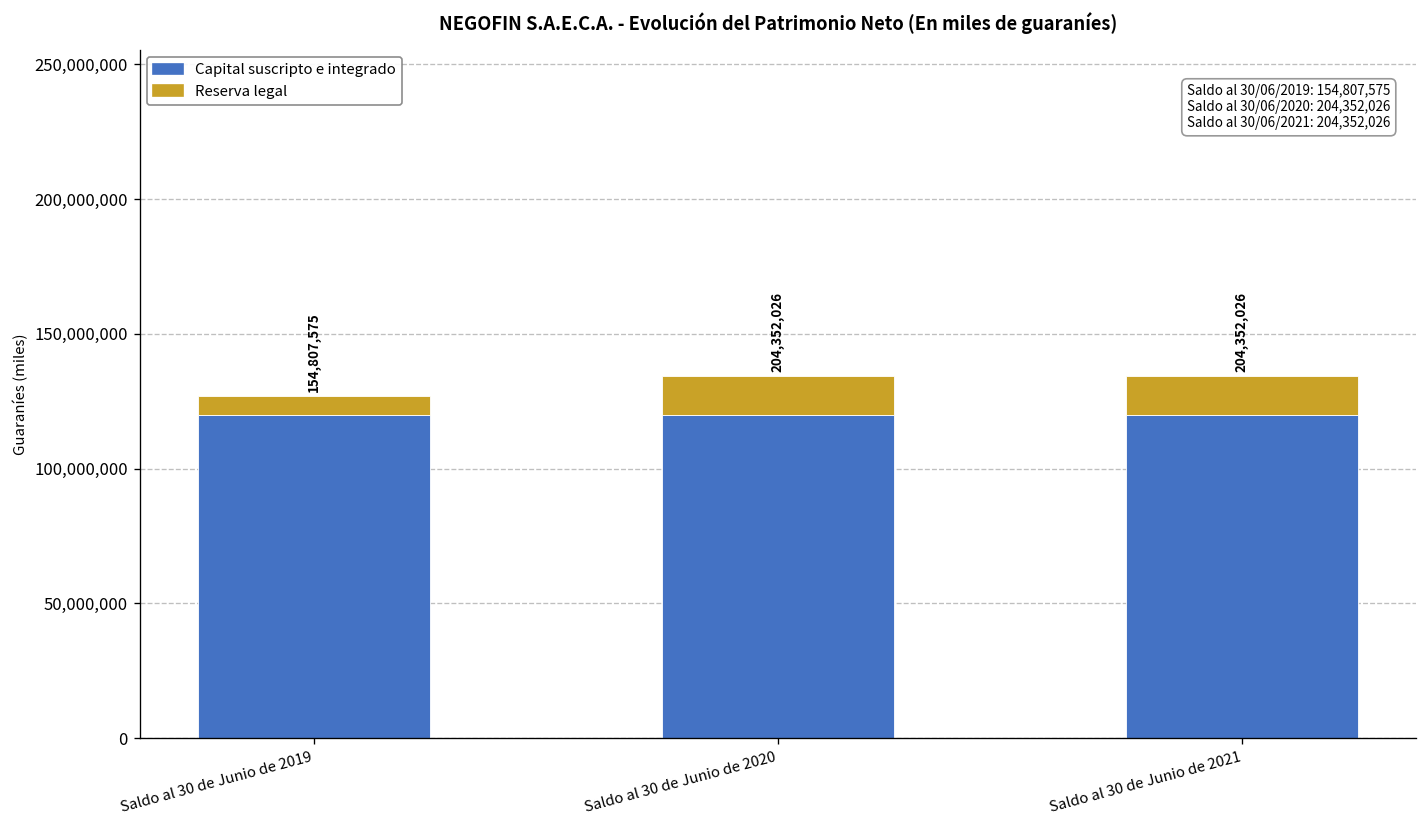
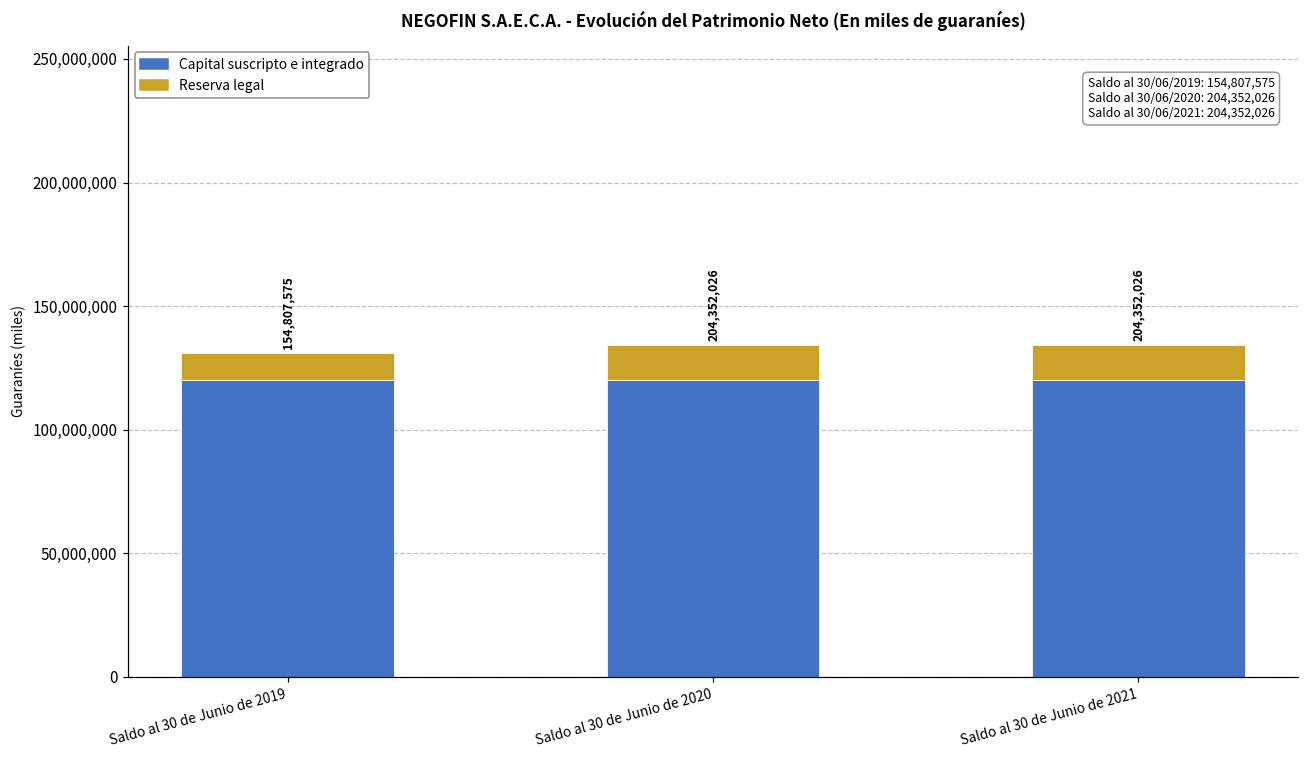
  {
    "Capital suscripto e integrado": {
      "Saldo al 30 de Junio de 2019": "120,000,000",
      "Saldo al 30 de Junio de 2020": "120,000,000",
      "Saldo al 30 de Junio de 2021": "120,000,000"
    },
    "Reserva legal": {
-     "Saldo al 30 de Junio de 2019": "7,000,000"
+     "Saldo al 30 de Junio de 2019": "11,000,000"
    }
  }
